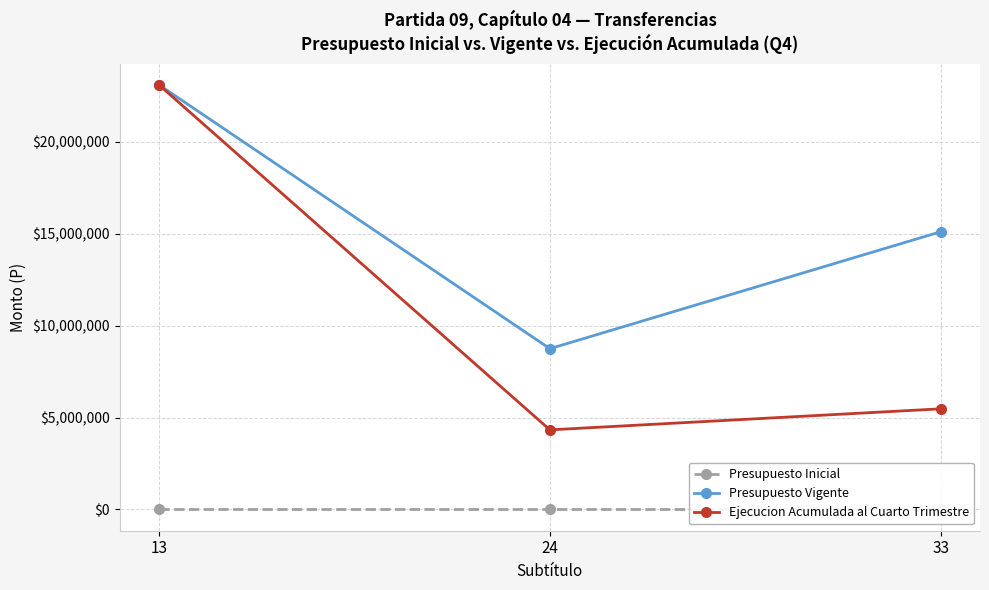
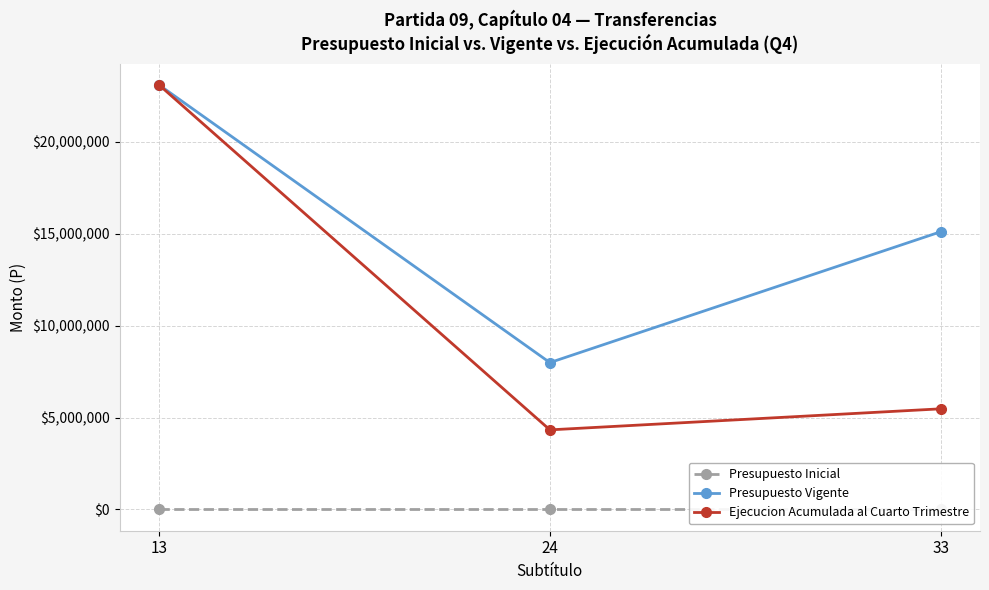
  {
    "Presupuesto Inicial": {
      "13": "$0",
      "24": "$0"
    },
    "Presupuesto Vigente": {
-     "24": "$8,700,000",
+     "24": "$8,000,000",
      "33": "$15,100,000"
    },
    "Ejecucion Acumulada al Cuarto Trimestre": {
      "24": "$4,300,000",
      "33": "$5,500,000"
    }
  }
